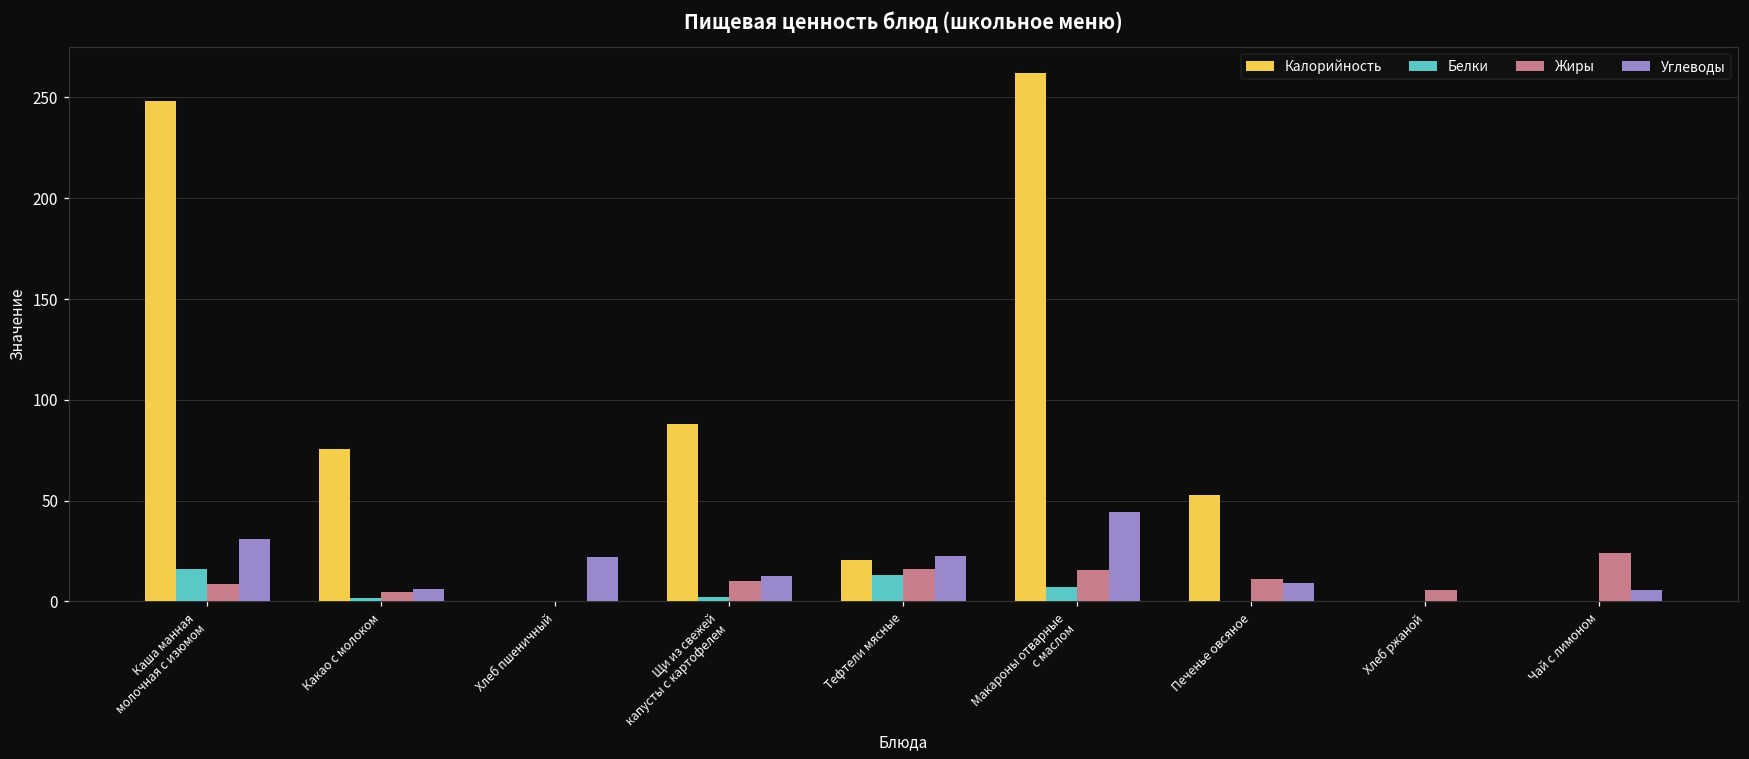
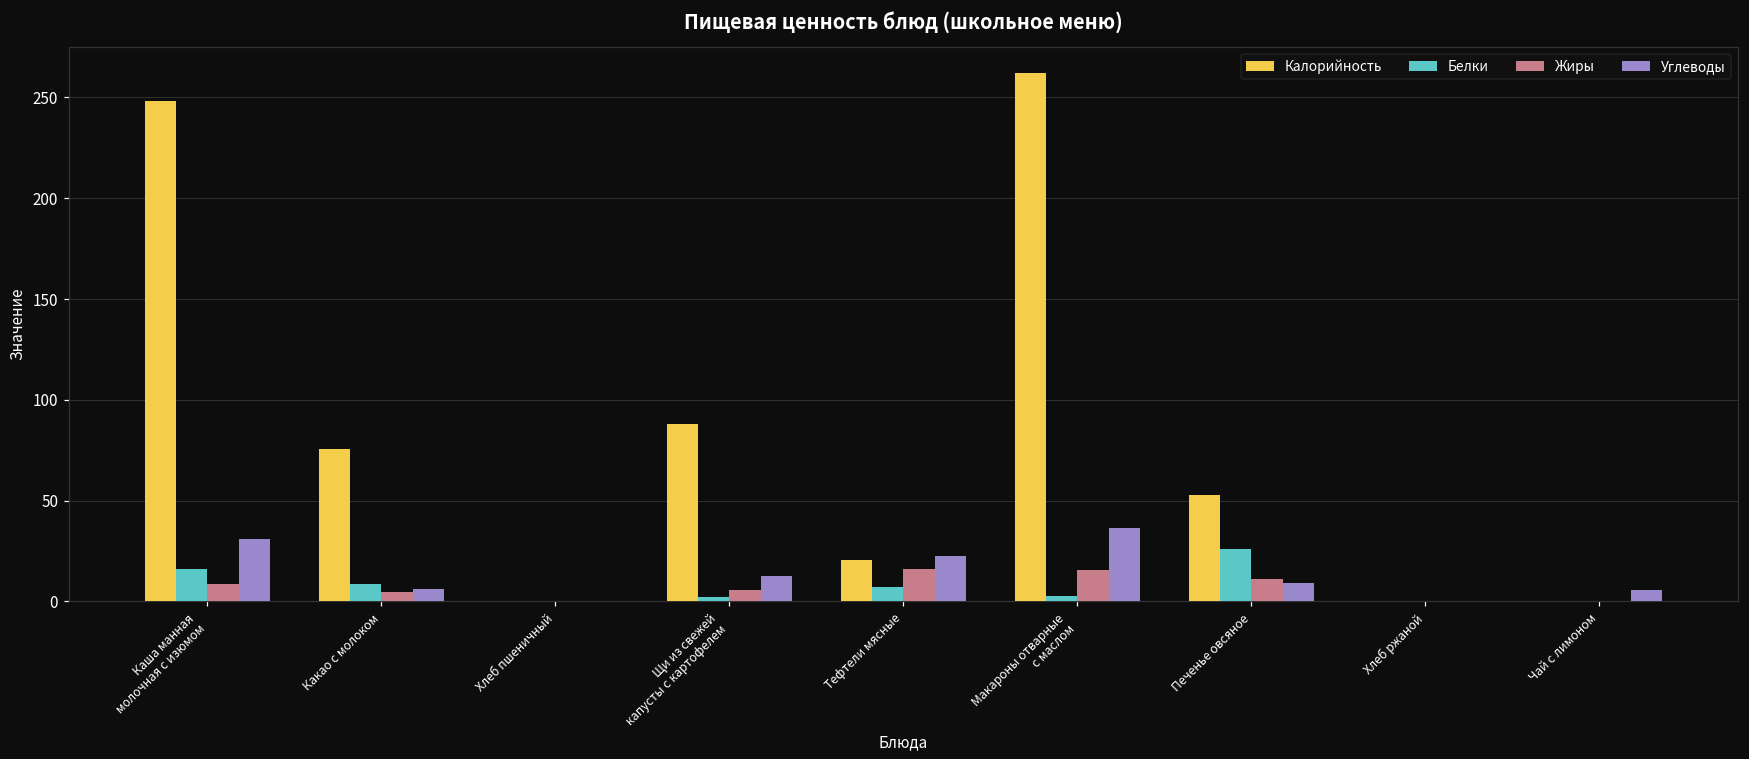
  {
    "Калорийность": {
      "Каша манная молочная с изюмом": 248,
      "Какао с молоком": 76,
      "Хлеб пшеничный": 0,
      "Щи из свежей капусты с картофелем": 88,
      "Тефтели мясные": 21,
      "Макароны отварные с маслом": 262,
      "Печенье овсяное": 53,
      "Хлеб ржаной": 0,
      "Чай с лимоном": 0
    },
    "Белки": {
      "Каша манная молочная с изюмом": 16,
-     "Какао с молоком": 2,
+     "Какао с молоком": 9,
      "Хлеб пшеничный": 0,
      "Щи из свежей капусты с картофелем": 2,
-     "Тефтели мясные": 13,
-     "Макароны отварные с маслом": 7,
-     "Печенье овсяное": 0,
+     "Тефтели мясные": 7,
+     "Макароны отварные с маслом": 3,
+     "Печенье овсяное": 26,
      "Хлеб ржаной": 0,
      "Чай с лимоном": 0
    },
    "Жиры": {
      "Каша манная молочная с изюмом": 9,
      "Какао с молоком": 5,
      "Хлеб пшеничный": 0,
-     "Щи из свежей капусты с картофелем": 10,
+     "Щи из свежей капусты с картофелем": 6,
      "Тефтели мясные": 16,
      "Макароны отварные с маслом": 16,
      "Печенье овсяное": 11,
-     "Хлеб ржаной": 6,
-     "Чай с лимоном": 24
+     "Хлеб ржаной": 0,
+     "Чай с лимоном": 0
    },
    "Углеводы": {
      "Каша манная молочная с изюмом": 31,
      "Какао с молоком": 6,
-     "Хлеб пшеничный": 22,
+     "Хлеб пшеничный": 0,
      "Щи из свежей капусты с картофелем": 13,
      "Тефтели мясные": 23,
-     "Макароны отварные с маслом": 45,
+     "Макароны отварные с маслом": 37,
      "Печенье овсяное": 9,
      "Хлеб ржаной": 0,
      "Чай с лимоном": 6
    }
  }
